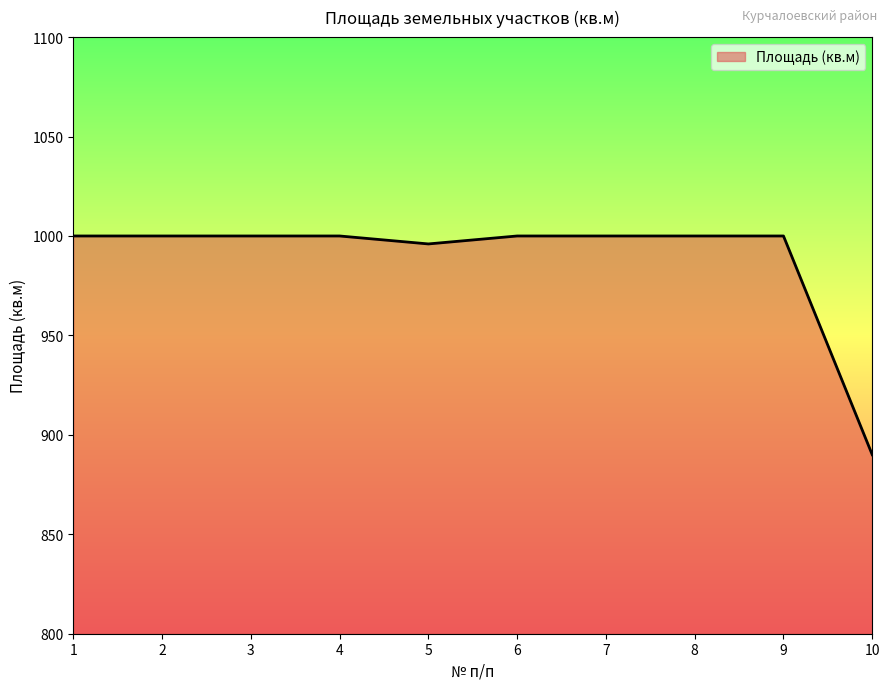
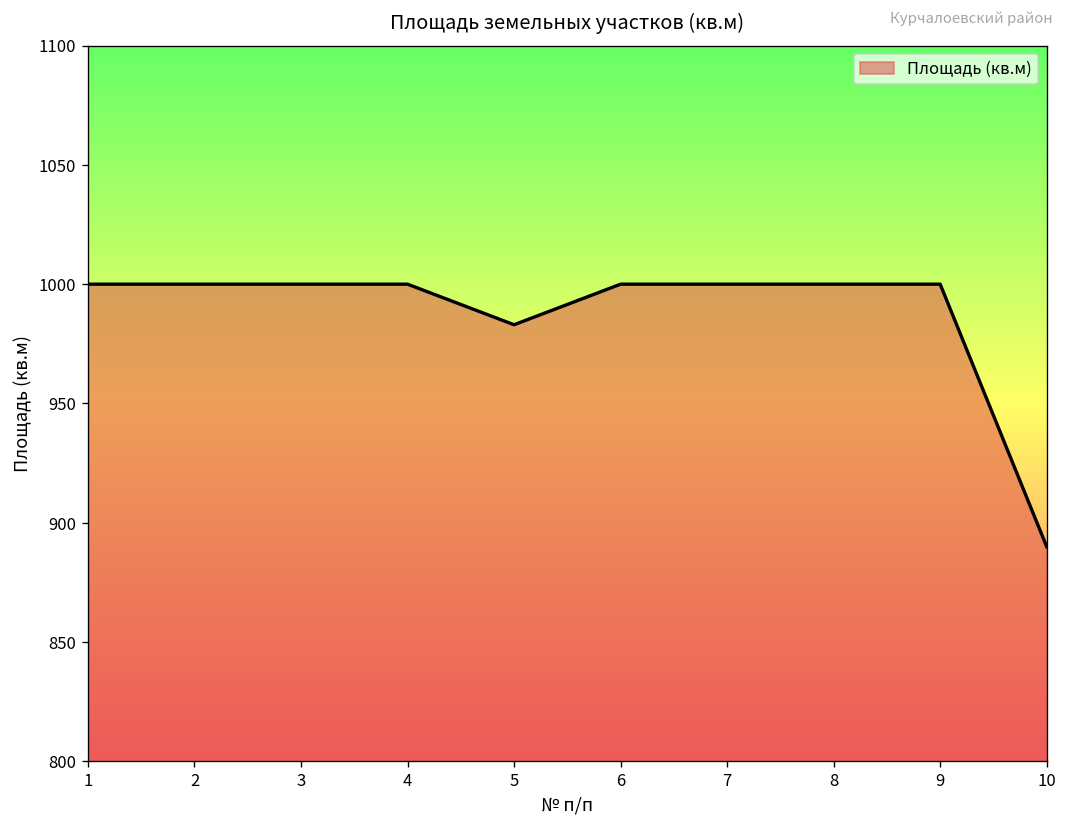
  {
    "1": 1000,
    "2": 1000,
    "3": 1000,
    "4": 1000,
-   "5": 996,
+   "5": 983,
    "6": 1000,
    "7": 1000,
    "8": 1000,
    "9": 1000,
    "10": 890
  }
